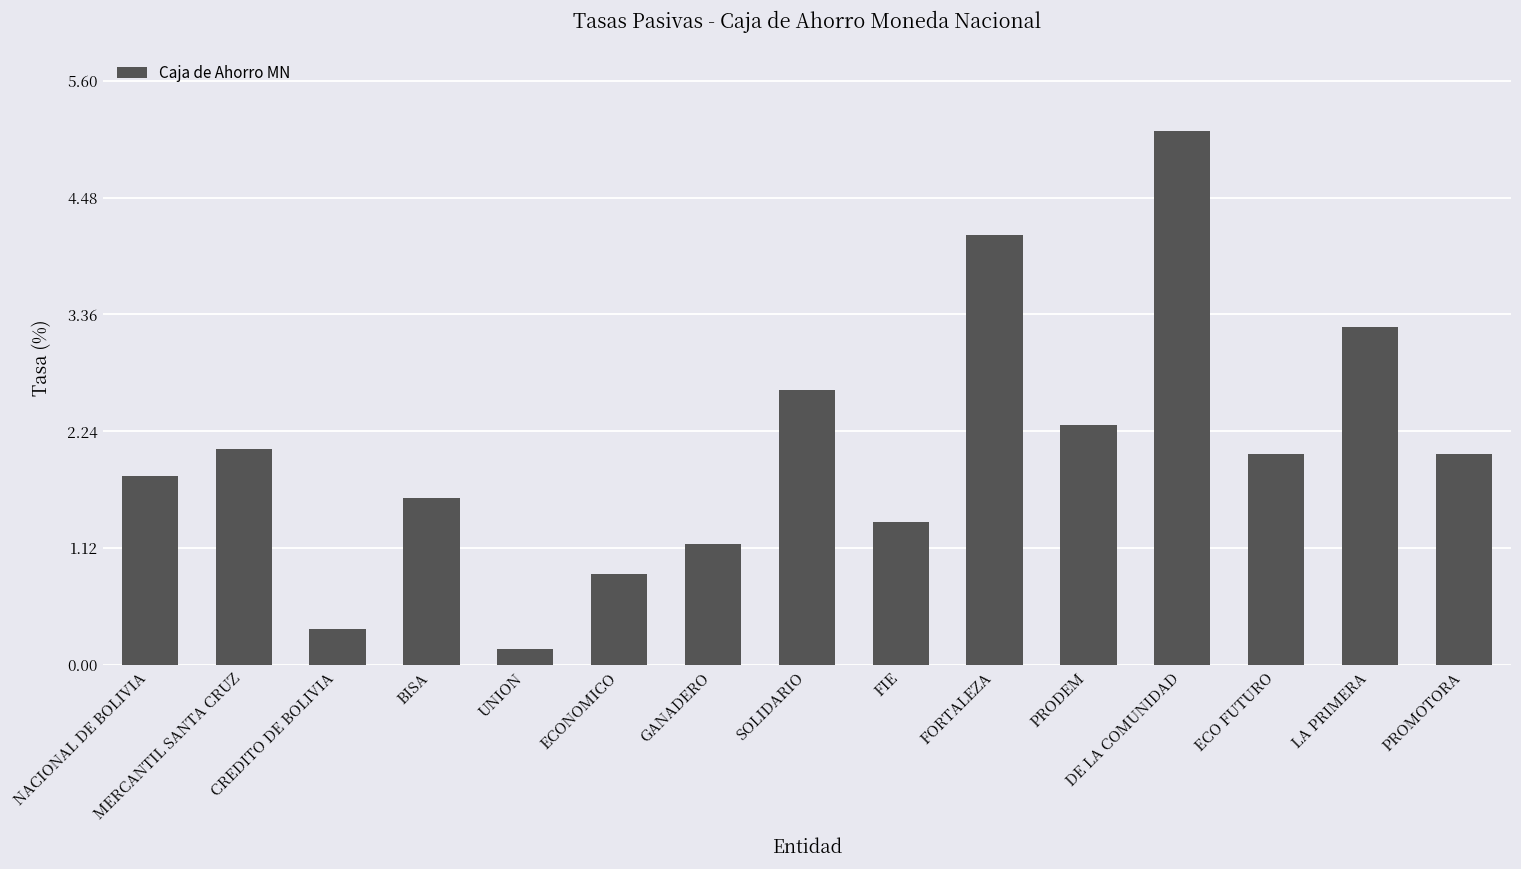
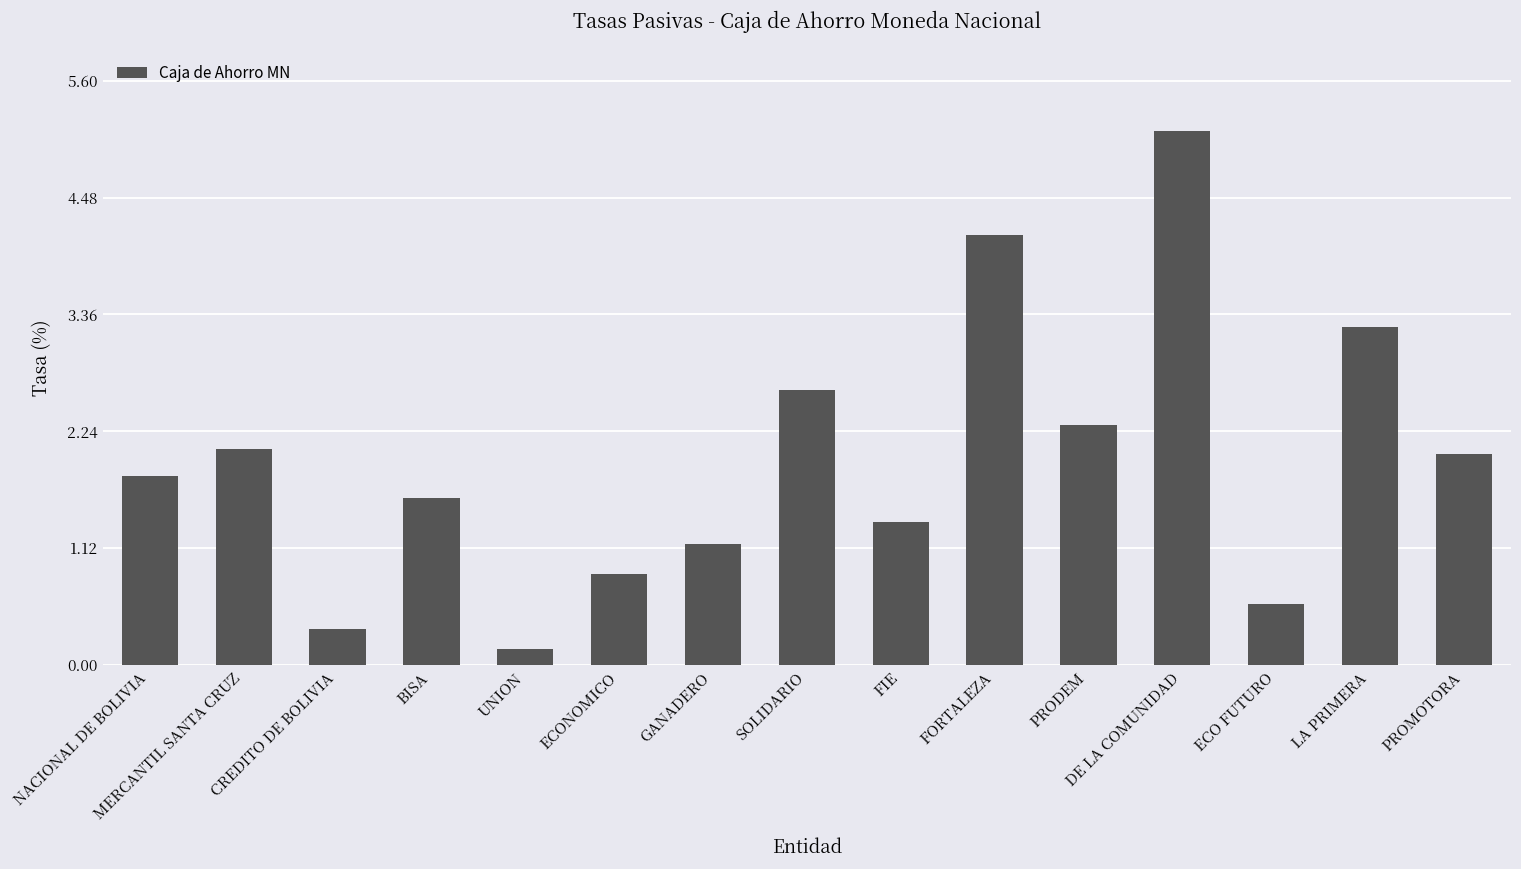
  {
    "NACIONAL DE BOLIVIA": 1.8,
    "MERCANTIL SANTA CRUZ": 2.1,
    "CREDITO DE BOLIVIA": 0.3,
    "BISA": 1.6,
    "UNION": 0.2,
    "ECONOMICO": 0.9,
    "GANADERO": 1.2,
    "SOLIDARIO": 2.6,
    "FIE": 1.4,
    "FORTALEZA": 4.1,
    "PRODEM": 2.3,
    "DE LA COMUNIDAD": 5.1,
-   "ECO FUTURO": 2.0,
+   "ECO FUTURO": 0.6,
    "LA PRIMERA": 3.2,
    "PROMOTORA": 2.0
  }
